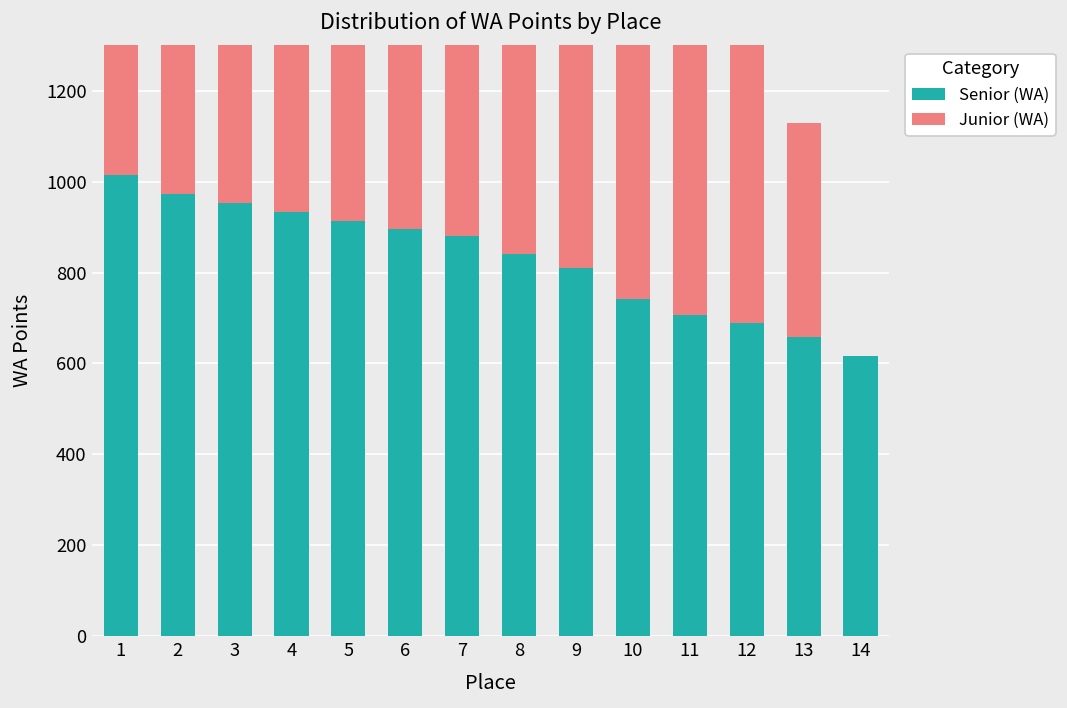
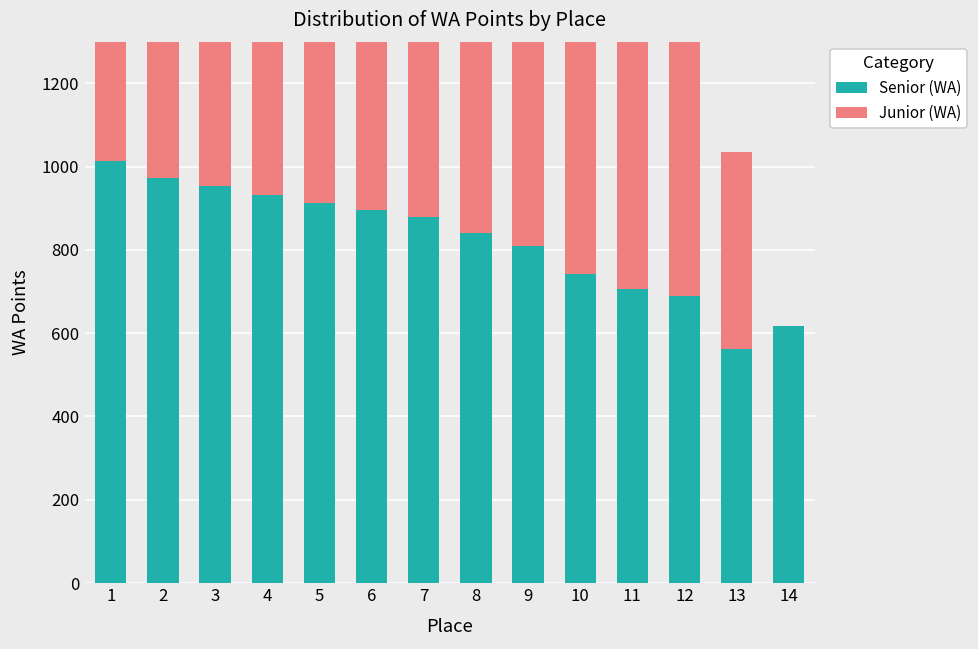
  {
    "Senior (WA)": {
      "1": 1010,
      "2": 970,
      "3": 950,
      "4": 930,
      "5": 910,
      "6": 900,
      "7": 880,
      "8": 840,
      "9": 810,
      "10": 740,
      "11": 710,
      "12": 690,
-     "13": 660,
+     "13": 560,
      "14": 620
    },
    "Junior (WA)": {
      "13": 470,
      "14": 0
    }
  }
